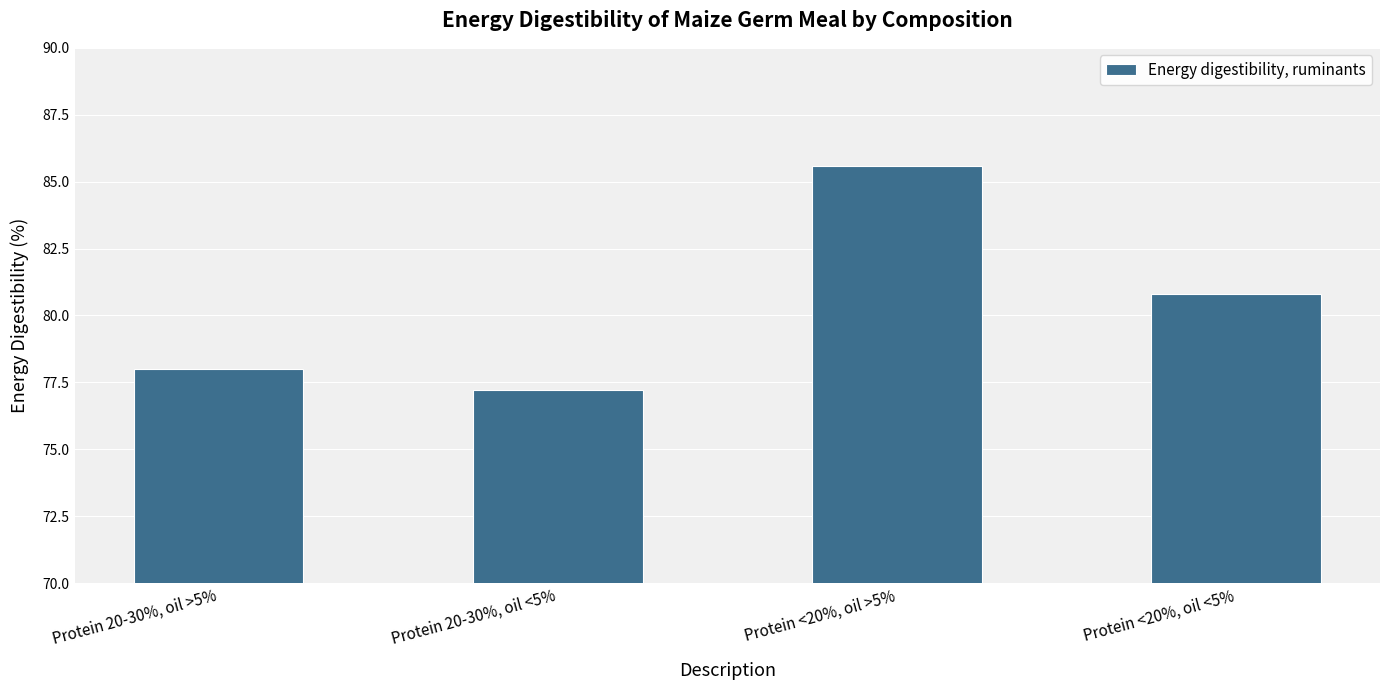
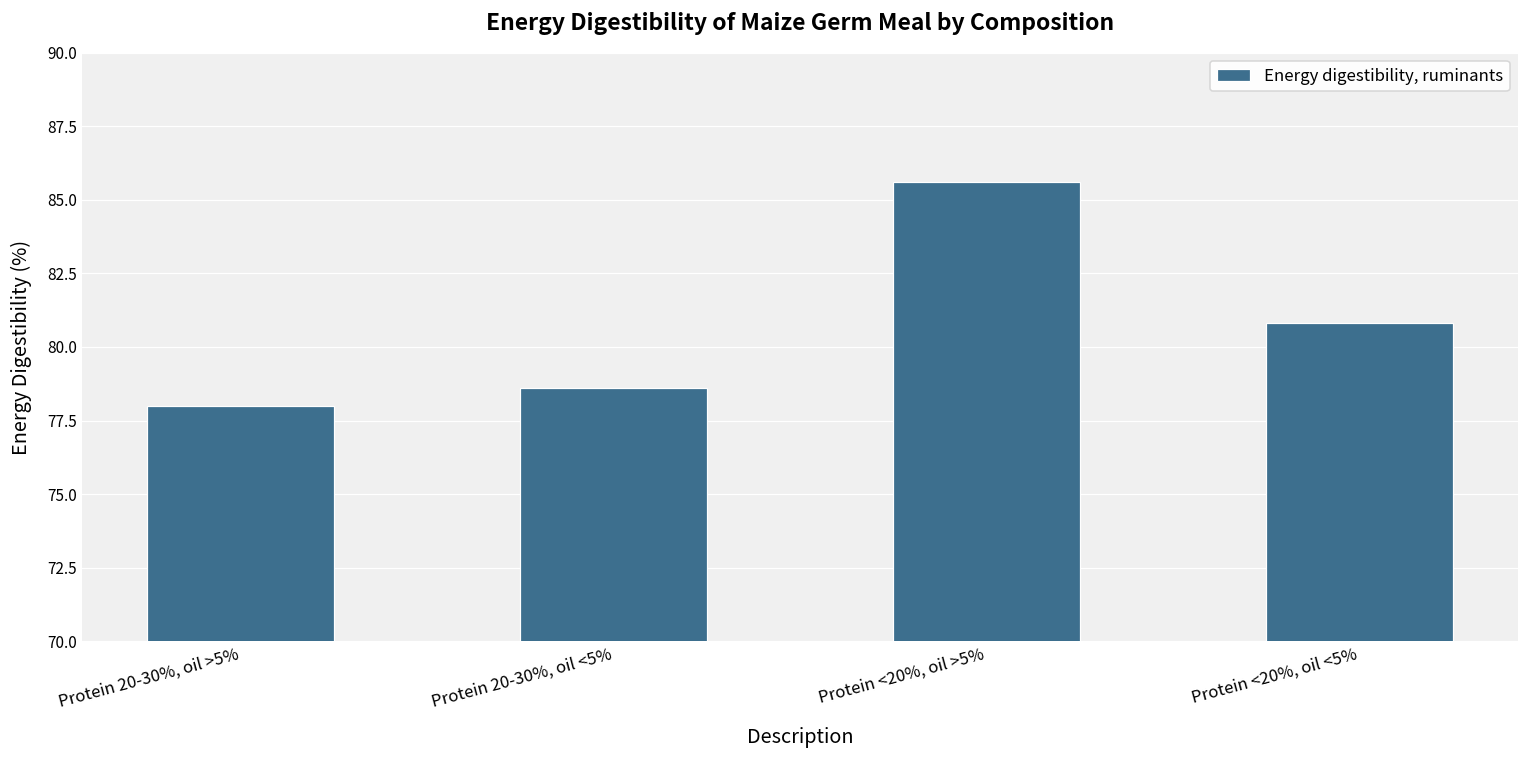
  {
    "Protein 20-30%, oil >5%": 78.0,
-   "Protein 20-30%, oil <5%": 77.2,
+   "Protein 20-30%, oil <5%": 78.6,
    "Protein <20%, oil >5%": 85.6,
    "Protein <20%, oil <5%": 80.8
  }
